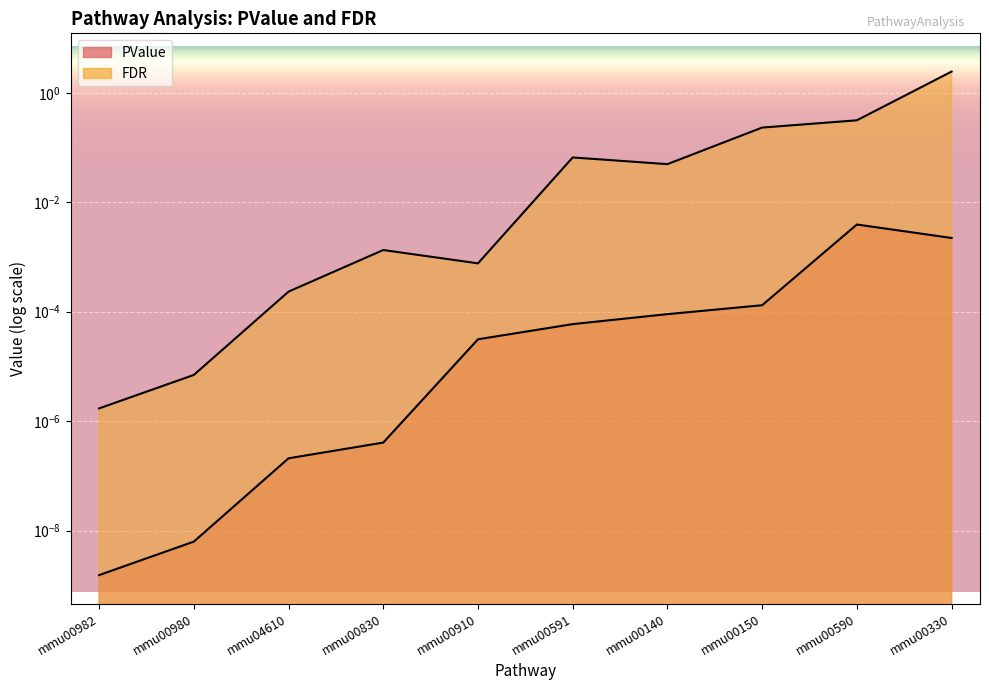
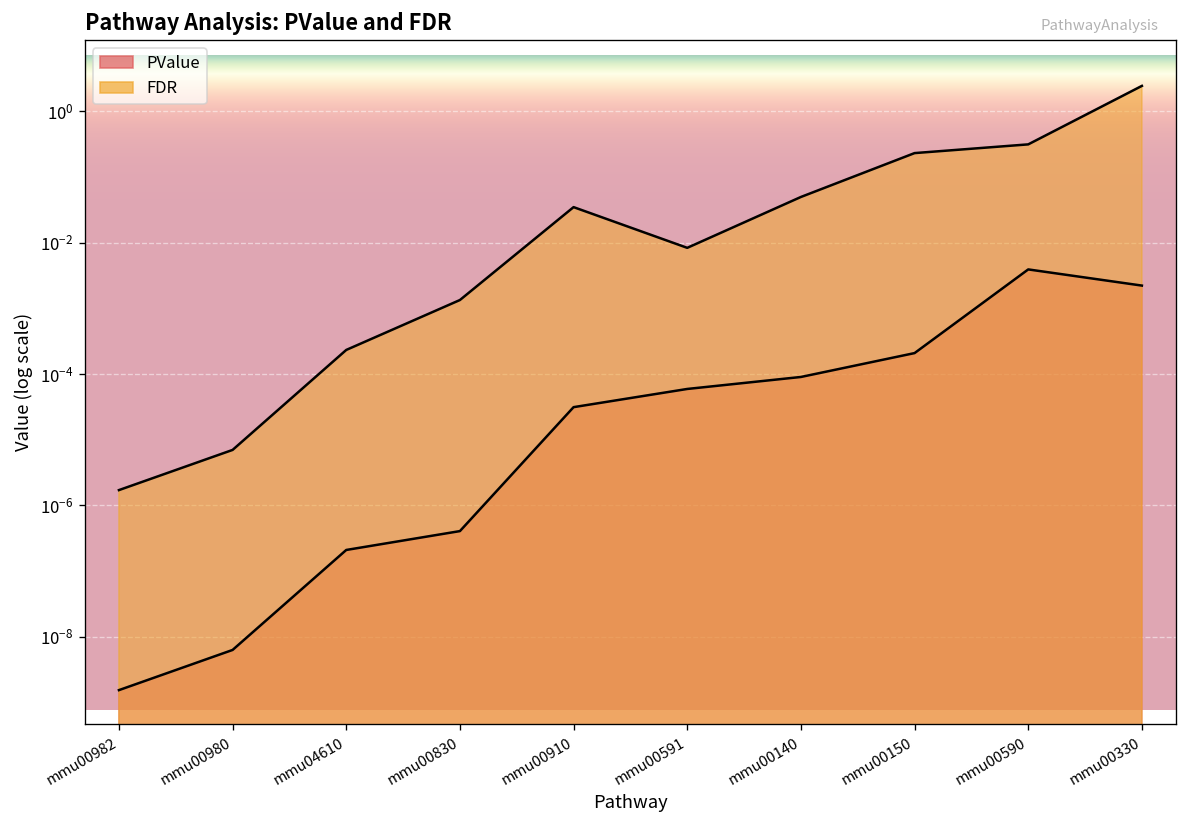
  {
    "PValue": {
      "mmu00982": 0.0000000015,
      "mmu00980": 0.000000006,
      "mmu04610": 0.00000021,
      "mmu00830": 0.0000004,
      "mmu00910": 0.00003,
      "mmu00591": 0.00006,
      "mmu00140": 0.00009,
-     "mmu00150": 0.00013,
+     "mmu00150": 0.00021,
      "mmu00590": 0.004,
      "mmu00330": 0.0022
    },
    "FDR": {
      "mmu00982": 0.0000017,
      "mmu00980": 0.000007,
      "mmu04610": 0.00023,
      "mmu00830": 0.0013,
-     "mmu00910": 0.0008,
-     "mmu00591": 0.07,
+     "mmu00910": 0.03,
+     "mmu00591": 0.008,
      "mmu00140": 0.05,
      "mmu00150": 0.23,
      "mmu00590": 0.3,
      "mmu00330": 2
    }
  }
